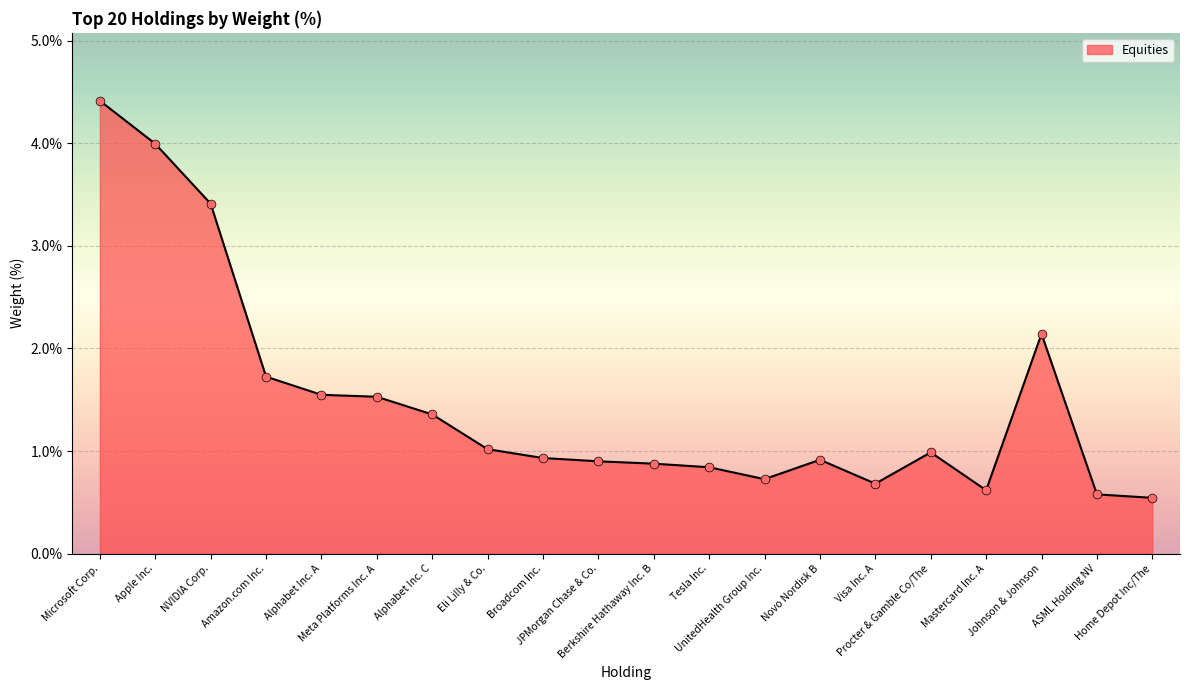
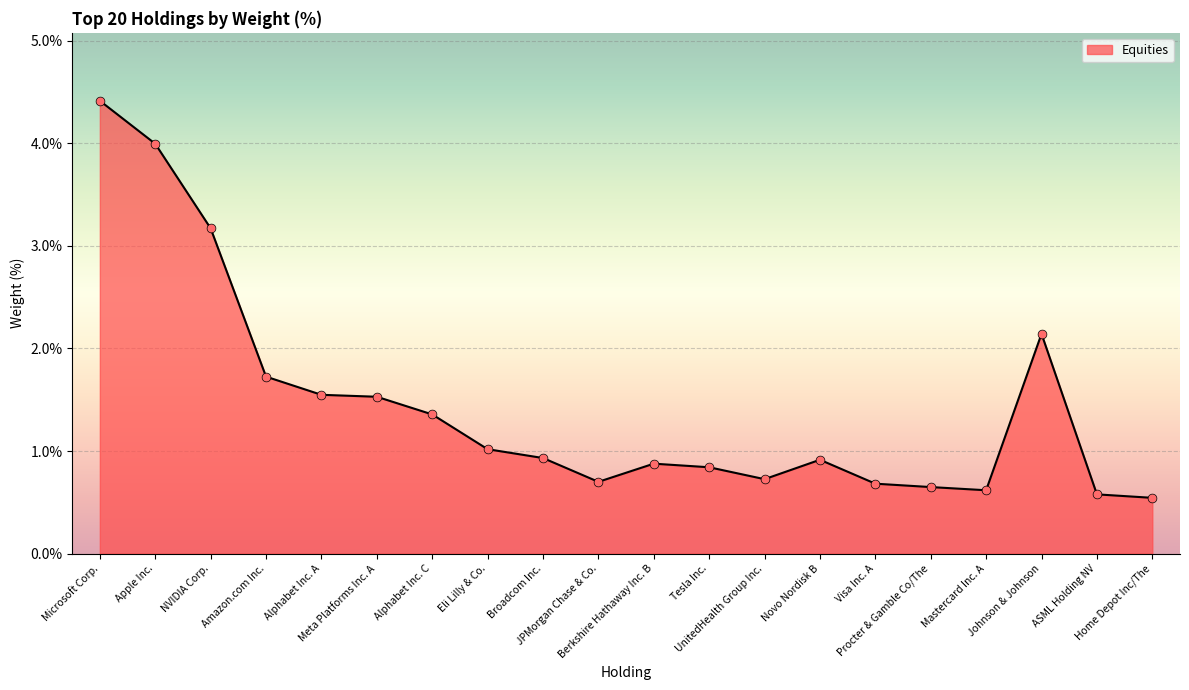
  {
    "Microsoft Corp.": "4.41%",
    "Apple Inc.": "3.99%",
-   "NVIDIA Corp.": "3.41%",
+   "NVIDIA Corp.": "3.17%",
    "Amazon.com Inc.": "1.73%",
    "Alphabet Inc. A": "1.55%",
    "Meta Platforms Inc. A": "1.53%",
    "Alphabet Inc. C": "1.36%",
    "Eli Lilly & Co.": "1.02%",
    "Broadcom Inc.": "0.93%",
-   "JPMorgan Chase & Co.": "0.9%",
+   "JPMorgan Chase & Co.": "0.7%",
    "Berkshire Hathaway Inc. B": "0.88%",
    "Tesla Inc.": "0.84%",
    "UnitedHealth Group Inc.": "0.73%",
    "Novo Nordisk B": "0.92%",
    "Visa Inc. A": "0.68%",
-   "Procter & Gamble Co/The": "0.99%",
+   "Procter & Gamble Co/The": "0.65%",
    "Mastercard Inc. A": "0.62%",
    "Johnson & Johnson": "2.14%",
    "ASML Holding NV": "0.58%",
    "Home Depot Inc/The": "0.54%"
  }
